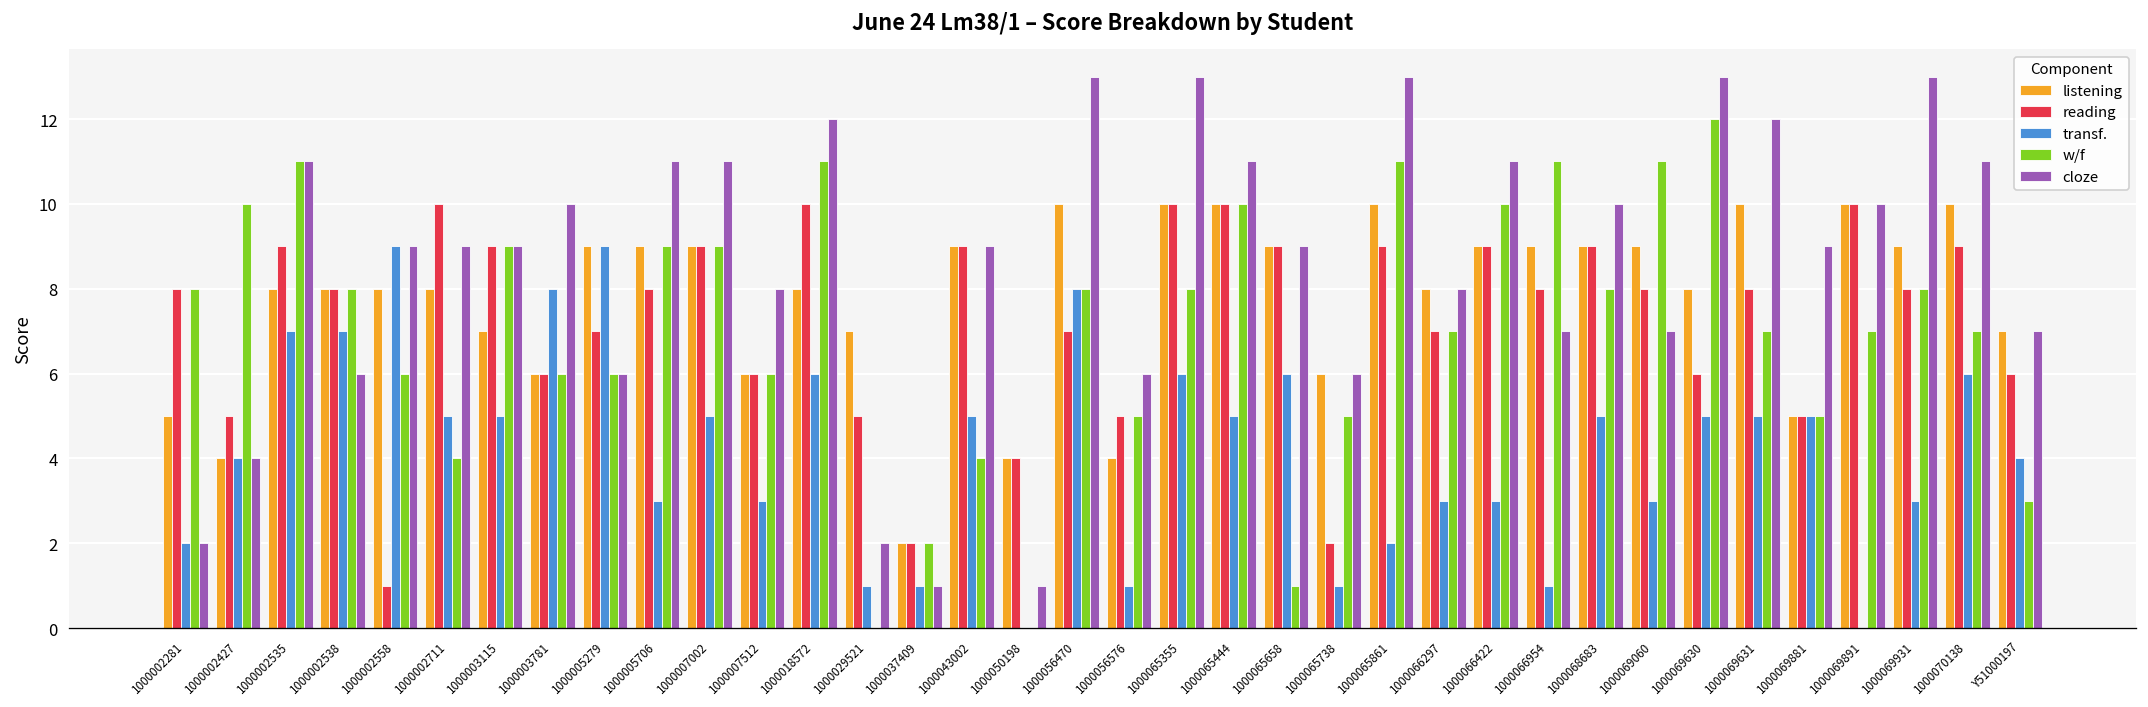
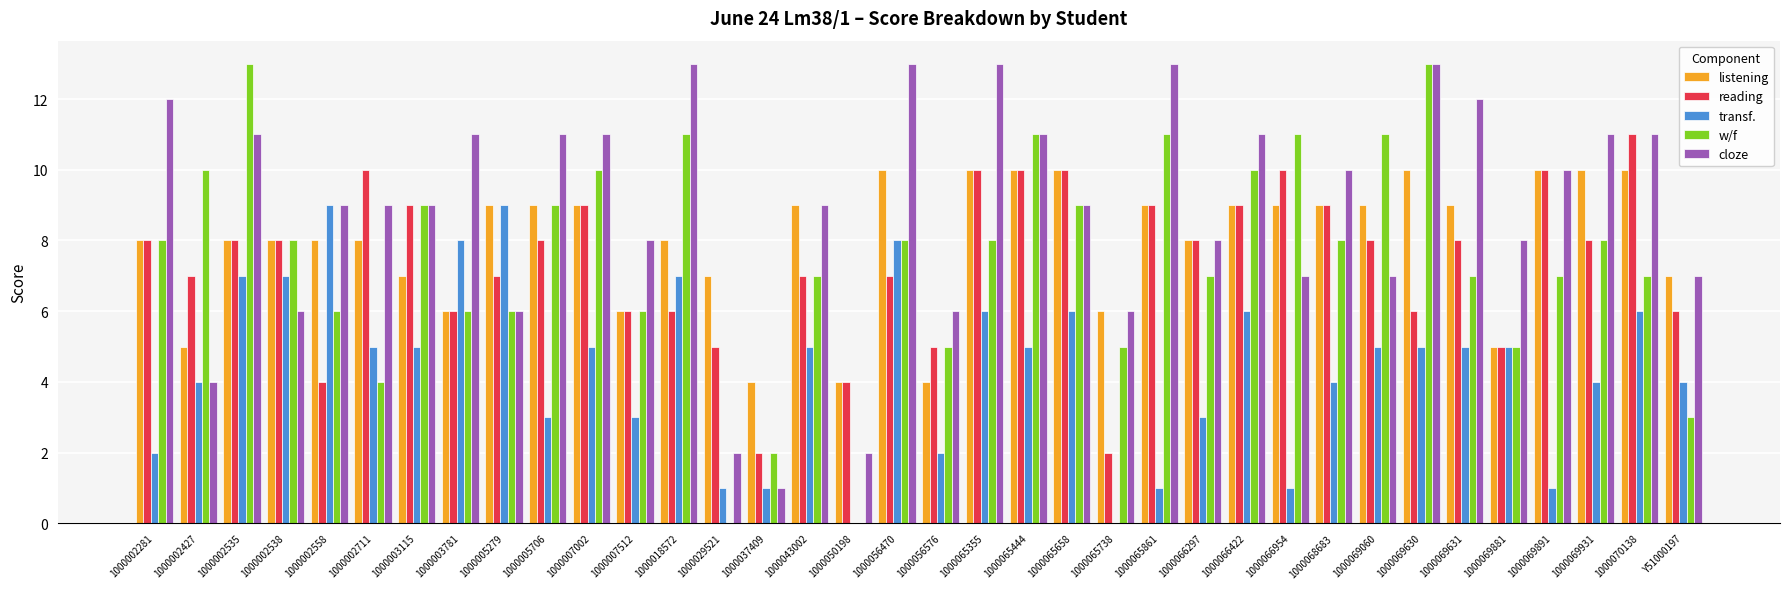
  {
    "listening": {
-     "1000002281": 5,
-     "1000002427": 4,
+     "1000002281": 8,
+     "1000002427": 5,
      "1000002535": 8,
      "1000002538": 8,
      "1000002558": 8,
      "1000002711": 8,
      "1000003115": 7,
      "1000003781": 6,
      "1000005279": 9,
      "1000005706": 9,
      "1000007002": 9,
      "1000007512": 6,
      "1000018572": 8,
      "1000029521": 7,
-     "1000037409": 2,
+     "1000037409": 4,
      "1000043002": 9,
      "1000050198": 4,
      "1000056470": 10,
      "1000056576": 4,
      "1000065355": 10,
      "1000065444": 10,
-     "1000065658": 9,
+     "1000065658": 10,
      "1000065738": 6,
-     "1000065861": 10,
+     "1000065861": 9,
      "1000066297": 8,
      "1000066422": 9,
      "1000066954": 9,
      "1000068683": 9,
      "1000069060": 9,
-     "1000069630": 8,
-     "1000069631": 10,
+     "1000069630": 10,
+     "1000069631": 9,
      "1000069881": 5,
      "1000069891": 10,
-     "1000069931": 9,
+     "1000069931": 10,
      "1000070138": 10,
      "Y51000197": 7
    },
    "reading": {
      "1000002281": 8,
-     "1000002427": 5,
-     "1000002535": 9,
+     "1000002427": 7,
+     "1000002535": 8,
      "1000002538": 8,
-     "1000002558": 1,
+     "1000002558": 4,
      "1000002711": 10,
      "1000003115": 9,
      "1000003781": 6,
      "1000005279": 7,
      "1000005706": 8,
      "1000007002": 9,
      "1000007512": 6,
-     "1000018572": 10,
+     "1000018572": 6,
      "1000029521": 5,
      "1000037409": 2,
-     "1000043002": 9,
+     "1000043002": 7,
      "1000050198": 4,
      "1000056470": 7,
      "1000056576": 5,
      "1000065355": 10,
      "1000065444": 10,
-     "1000065658": 9,
+     "1000065658": 10,
      "1000065738": 2,
      "1000065861": 9,
-     "1000066297": 7,
+     "1000066297": 8,
      "1000066422": 9,
-     "1000066954": 8,
+     "1000066954": 10,
      "1000068683": 9,
      "1000069060": 8,
      "1000069630": 6,
      "1000069631": 8,
      "1000069881": 5,
      "1000069891": 10,
      "1000069931": 8,
-     "1000070138": 9,
+     "1000070138": 11,
      "Y51000197": 6
    },
    "transf.": {
      "1000002281": 2,
      "1000002427": 4,
      "1000002535": 7,
      "1000002538": 7,
      "1000002558": 9,
      "1000002711": 5,
      "1000003115": 5,
      "1000003781": 8,
      "1000005279": 9,
      "1000005706": 3,
      "1000007002": 5,
      "1000007512": 3,
-     "1000018572": 6,
+     "1000018572": 7,
      "1000029521": 1,
      "1000037409": 1,
      "1000043002": 5,
      "1000050198": 0,
      "1000056470": 8,
-     "1000056576": 1,
+     "1000056576": 2,
      "1000065355": 6,
      "1000065444": 5,
      "1000065658": 6,
-     "1000065738": 1,
-     "1000065861": 2,
+     "1000065738": 0,
+     "1000065861": 1,
      "1000066297": 3,
-     "1000066422": 3,
+     "1000066422": 6,
      "1000066954": 1,
-     "1000068683": 5,
-     "1000069060": 3,
+     "1000068683": 4,
+     "1000069060": 5,
      "1000069630": 5,
      "1000069631": 5,
      "1000069881": 5,
-     "1000069891": 0,
-     "1000069931": 3,
+     "1000069891": 1,
+     "1000069931": 4,
      "1000070138": 6,
      "Y51000197": 4
    },
    "w/f": {
      "1000002281": 8,
      "1000002427": 10,
-     "1000002535": 11,
+     "1000002535": 13,
      "1000002538": 8,
      "1000002558": 6,
      "1000002711": 4,
      "1000003115": 9,
      "1000003781": 6,
      "1000005279": 6,
      "1000005706": 9,
-     "1000007002": 9,
+     "1000007002": 10,
      "1000007512": 6,
      "1000018572": 11,
      "1000029521": 0,
      "1000037409": 2,
-     "1000043002": 4,
+     "1000043002": 7,
      "1000050198": 0,
      "1000056470": 8,
      "1000056576": 5,
      "1000065355": 8,
-     "1000065444": 10,
-     "1000065658": 1,
+     "1000065444": 11,
+     "1000065658": 9,
      "1000065738": 5,
      "1000065861": 11,
      "1000066297": 7,
      "1000066422": 10,
      "1000066954": 11,
      "1000068683": 8,
      "1000069060": 11,
-     "1000069630": 12,
+     "1000069630": 13,
      "1000069631": 7,
      "1000069881": 5,
      "1000069891": 7,
      "1000069931": 8,
      "1000070138": 7,
      "Y51000197": 3
    },
    "cloze": {
-     "1000002281": 2,
+     "1000002281": 12,
      "1000002427": 4,
      "1000002535": 11,
      "1000002538": 6,
      "1000002558": 9,
      "1000002711": 9,
      "1000003115": 9,
-     "1000003781": 10,
+     "1000003781": 11,
      "1000005279": 6,
      "1000005706": 11,
      "1000007002": 11,
      "1000007512": 8,
-     "1000018572": 12,
+     "1000018572": 13,
      "1000029521": 2,
      "1000037409": 1,
      "1000043002": 9,
-     "1000050198": 1,
+     "1000050198": 2,
      "1000056470": 13,
      "1000056576": 6,
      "1000065355": 13,
      "1000065444": 11,
      "1000065658": 9,
      "1000065738": 6,
      "1000065861": 13,
      "1000066297": 8,
      "1000066422": 11,
      "1000066954": 7,
      "1000068683": 10,
      "1000069060": 7,
      "1000069630": 13,
      "1000069631": 12,
-     "1000069881": 9,
+     "1000069881": 8,
      "1000069891": 10,
-     "1000069931": 13,
+     "1000069931": 11,
      "1000070138": 11,
      "Y51000197": 7
    }
  }
